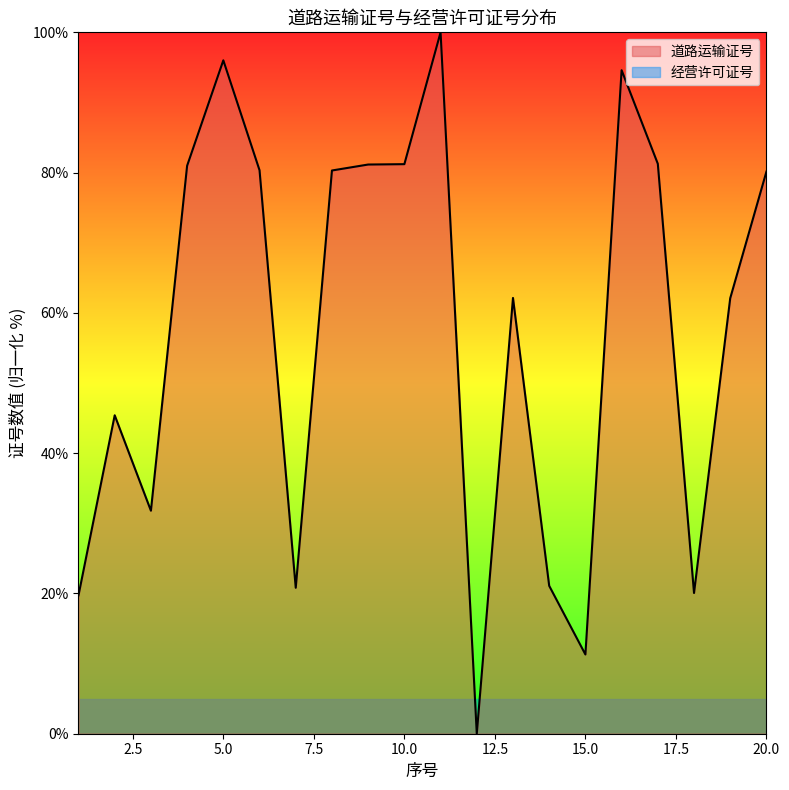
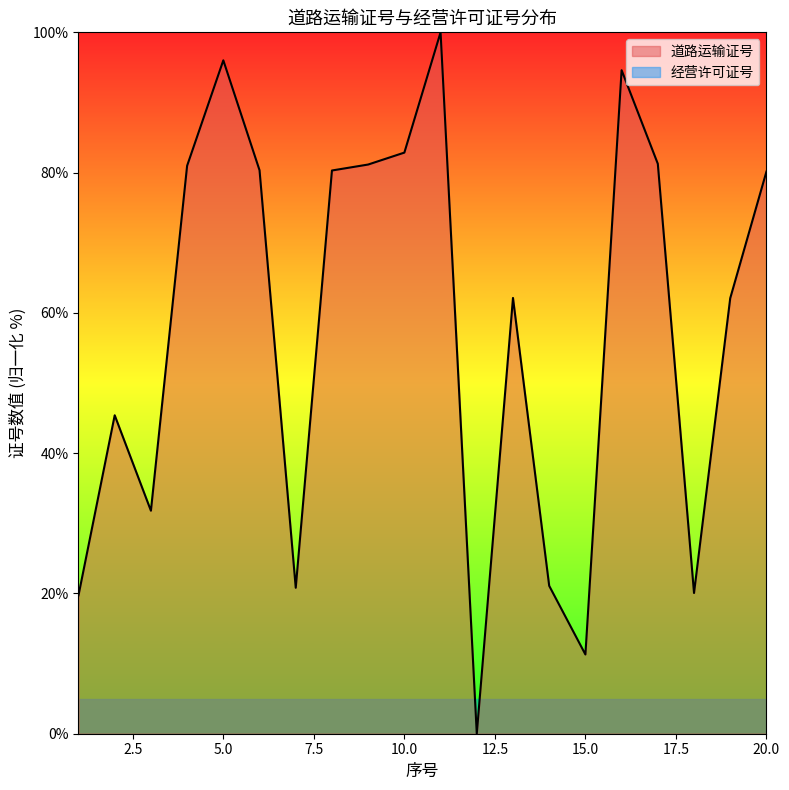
  {
    "5.0": "96%",
-   "10.0": "81%",
+   "10.0": "83%",
    "15.0": "11%",
    "20.0": "80%"
  }
